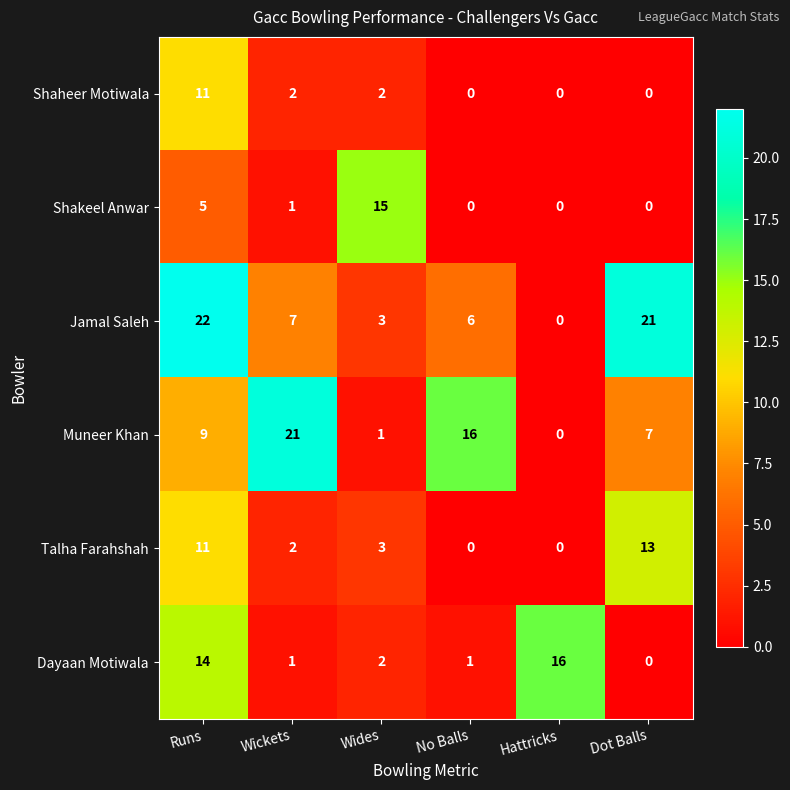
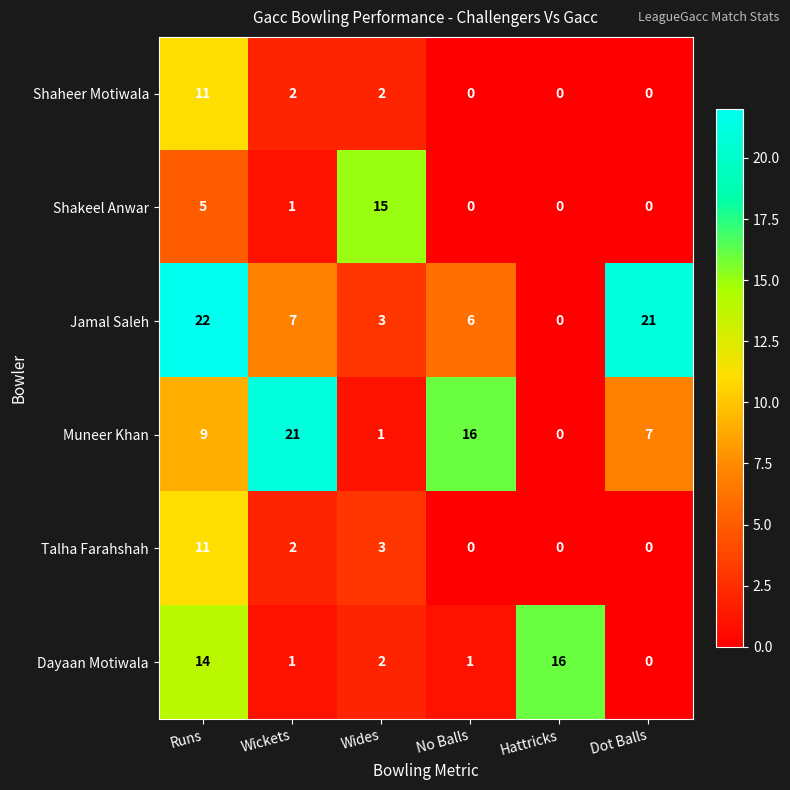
  {
    "Shaheer Motiwala": {
      "Runs": 11,
      "Wickets": 2,
      "Wides": 2,
      "No Balls": 0,
      "Hattricks": 0,
      "Dot Balls": 0
    },
    "Shakeel Anwar": {
      "Runs": 5,
      "Wickets": 1,
      "Wides": 15,
      "No Balls": 0,
      "Hattricks": 0,
      "Dot Balls": 0
    },
    "Jamal Saleh": {
      "Runs": 22,
      "Wickets": 7,
      "Wides": 3,
      "No Balls": 6,
      "Hattricks": 0,
      "Dot Balls": 21
    },
    "Muneer Khan": {
      "Runs": 9,
      "Wickets": 21,
      "Wides": 1,
      "No Balls": 16,
      "Hattricks": 0,
      "Dot Balls": 7
    },
    "Talha Farahshah": {
      "Runs": 11,
      "Wickets": 2,
      "Wides": 3,
      "No Balls": 0,
      "Hattricks": 0,
-     "Dot Balls": 13
+     "Dot Balls": 0
    },
    "Dayaan Motiwala": {
      "Runs": 14,
      "Wickets": 1,
      "Wides": 2,
      "No Balls": 1,
      "Hattricks": 16,
      "Dot Balls": 0
    }
  }
